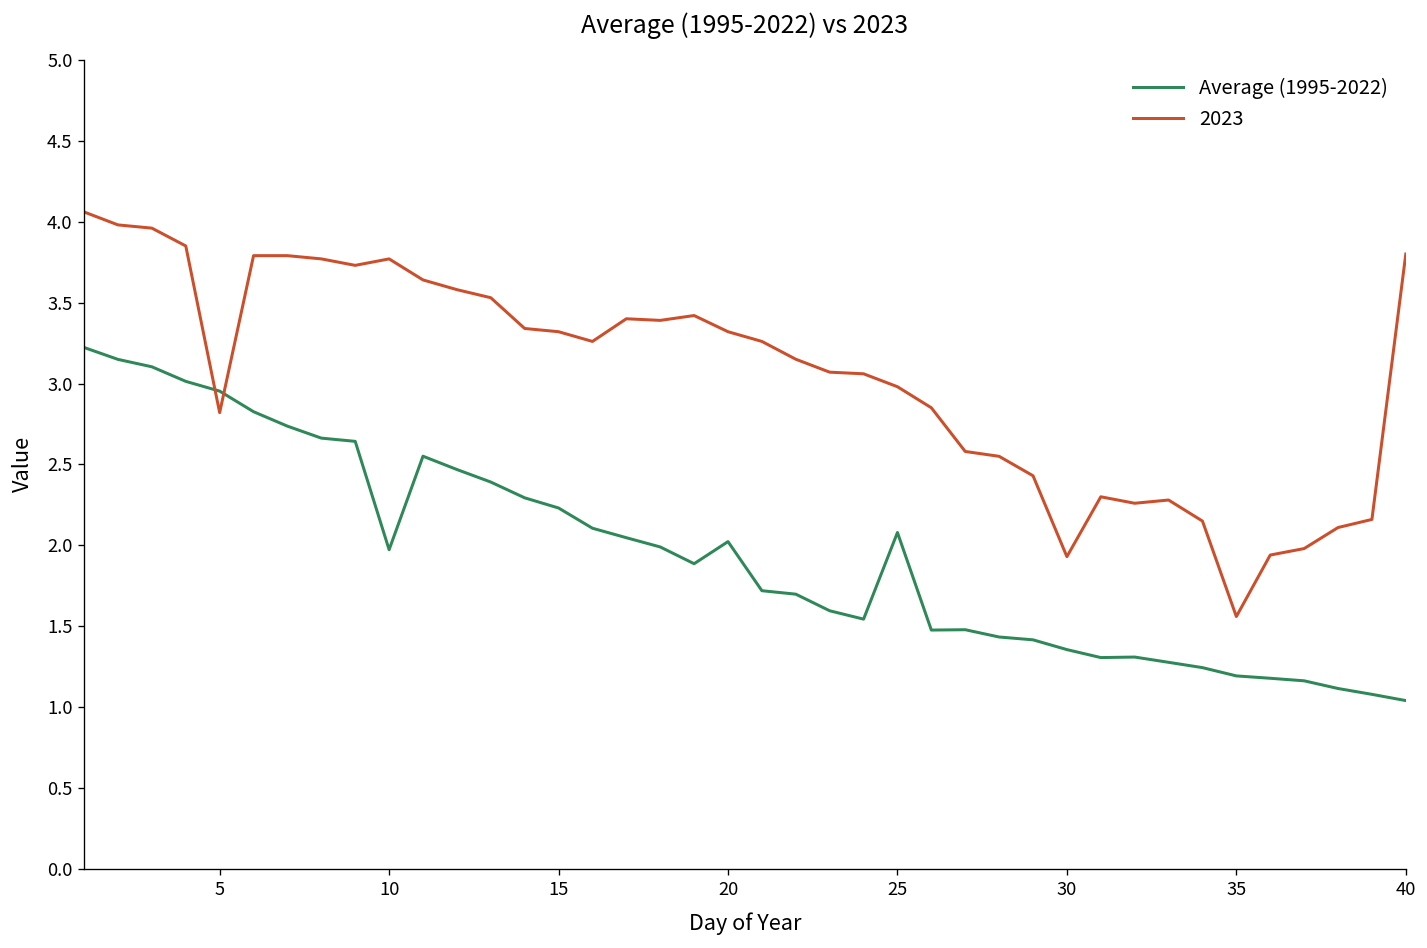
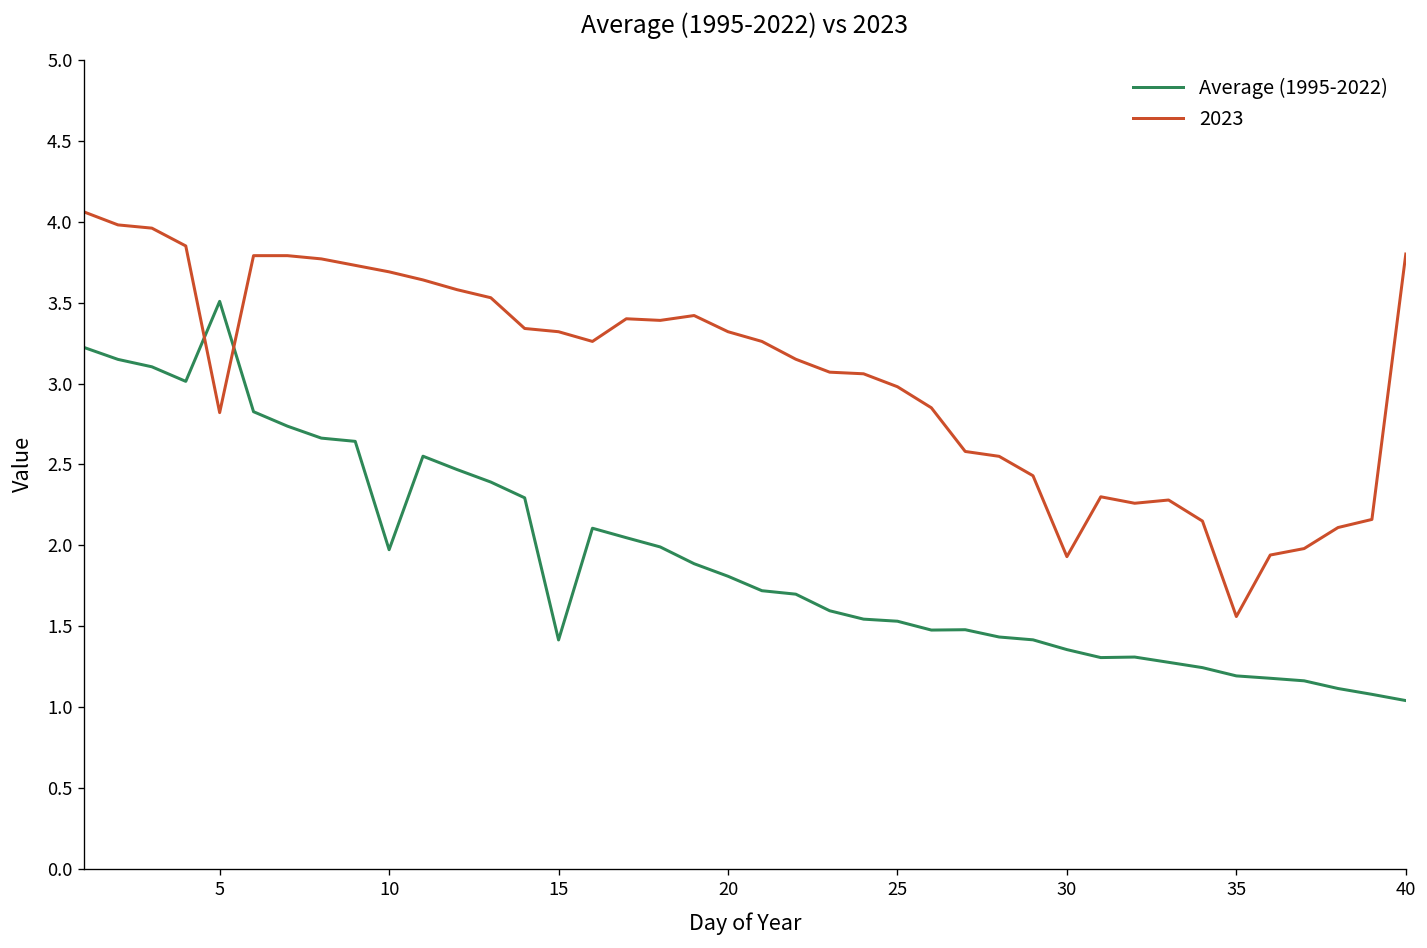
  {
    "Average (1995-2022)": {
-     "5": 2.95,
+     "5": 3.51,
      "10": 1.97,
-     "15": 2.23,
-     "20": 2.02,
-     "25": 2.08,
+     "15": 1.42,
+     "20": 1.81,
+     "25": 1.53,
      "30": 1.36,
      "35": 1.19,
      "40": 1.04
    },
    "2023": {
      "5": 2.82,
-     "10": 3.77,
+     "10": 3.69,
      "15": 3.32,
      "20": 3.32,
      "25": 2.98,
      "30": 1.93,
      "35": 1.56,
      "40": 3.80
    }
  }
